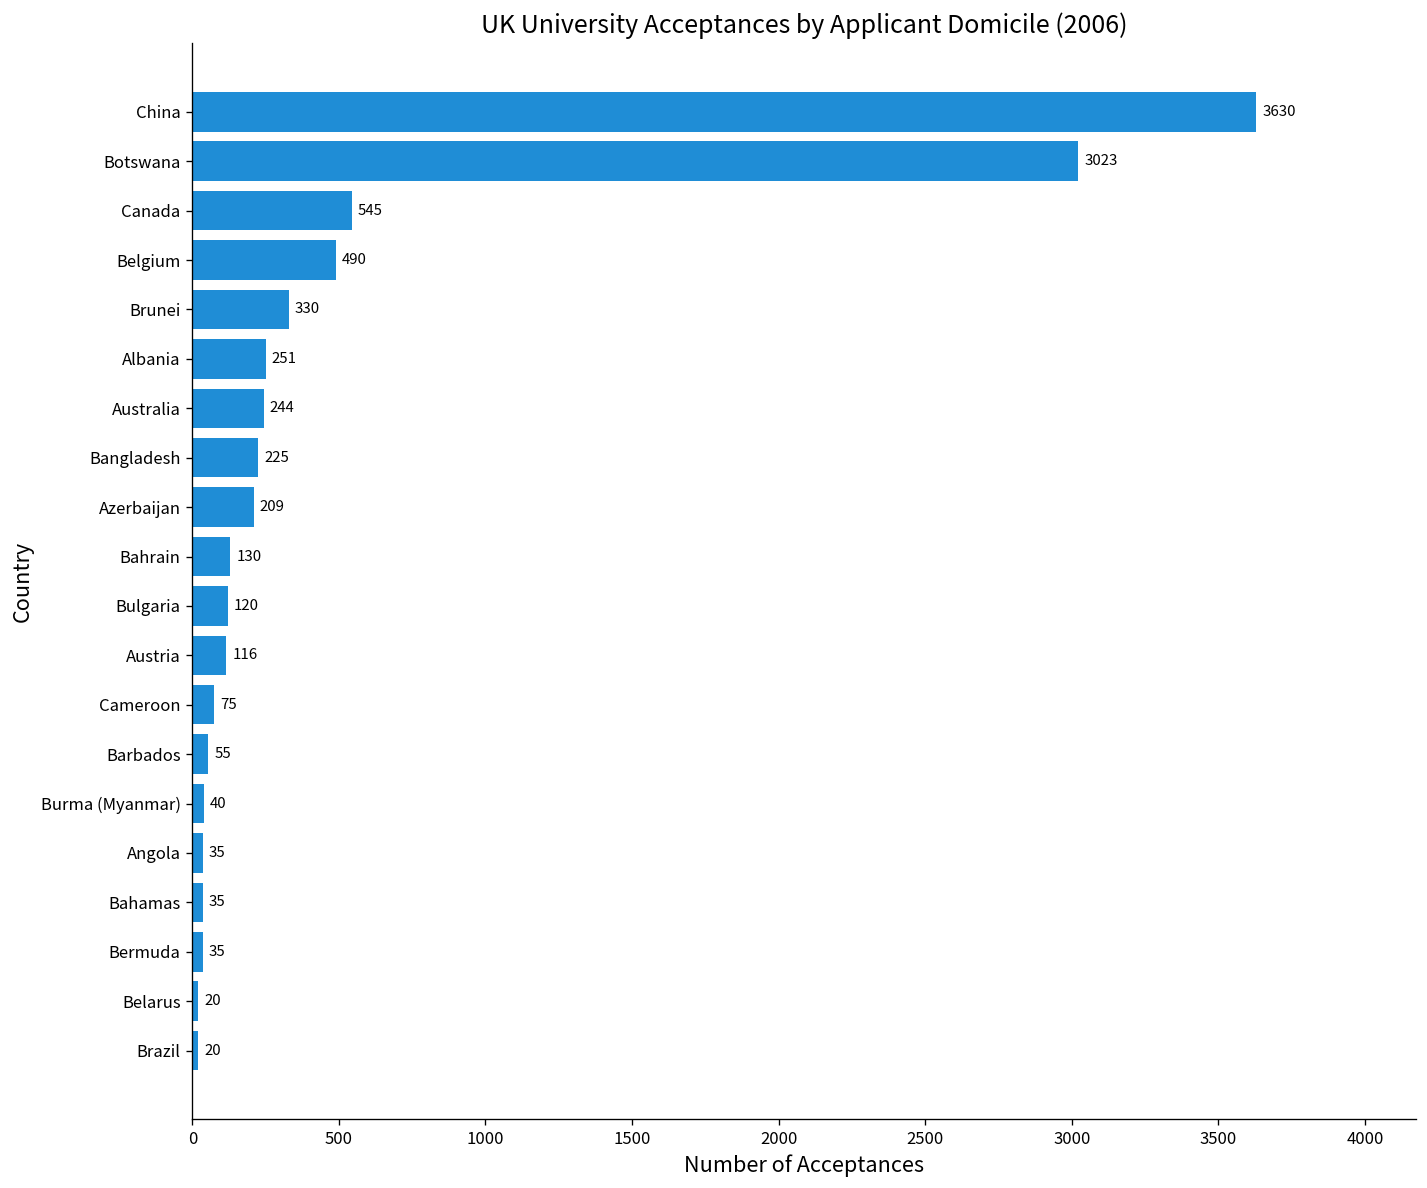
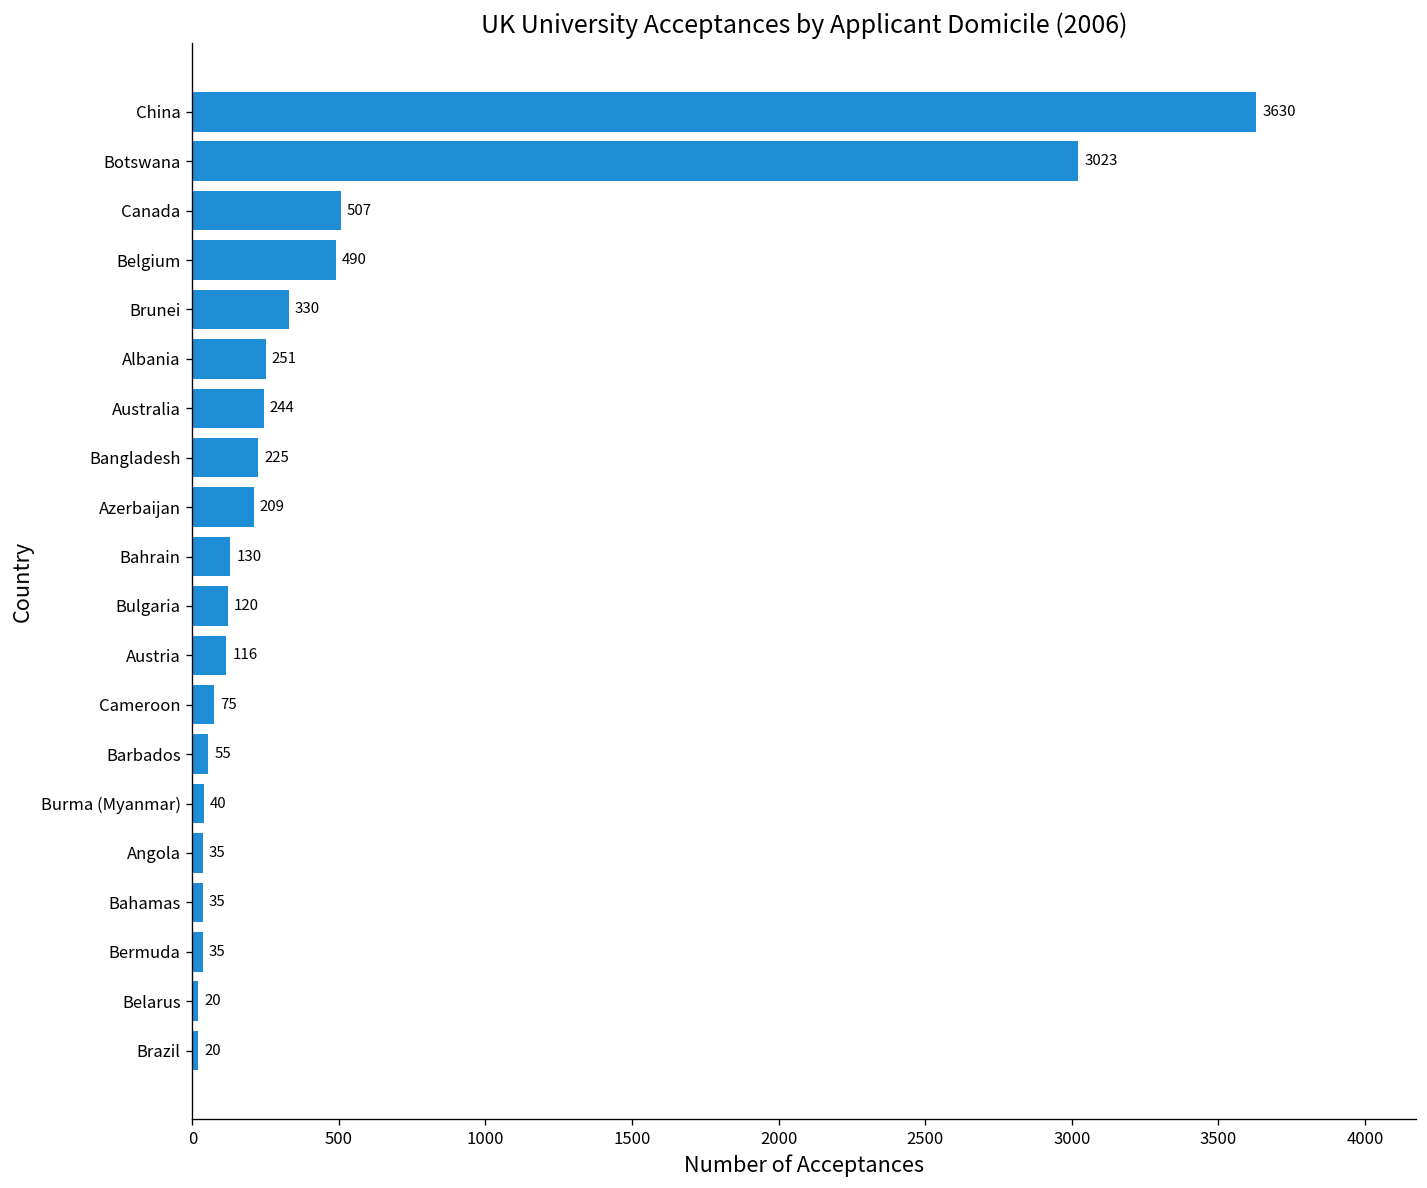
  {
    "China": 3630,
    "Botswana": 3023,
-   "Canada": 545,
+   "Canada": 507,
    "Belgium": 490,
    "Brunei": 330,
    "Albania": 251,
    "Australia": 244,
    "Bangladesh": 225,
    "Azerbaijan": 209,
    "Bahrain": 130,
    "Bulgaria": 120,
    "Austria": 116,
    "Cameroon": 75,
    "Barbados": 55,
    "Burma (Myanmar)": 40,
    "Angola": 35,
    "Bahamas": 35,
    "Bermuda": 35,
    "Belarus": 20,
    "Brazil": 20
  }
